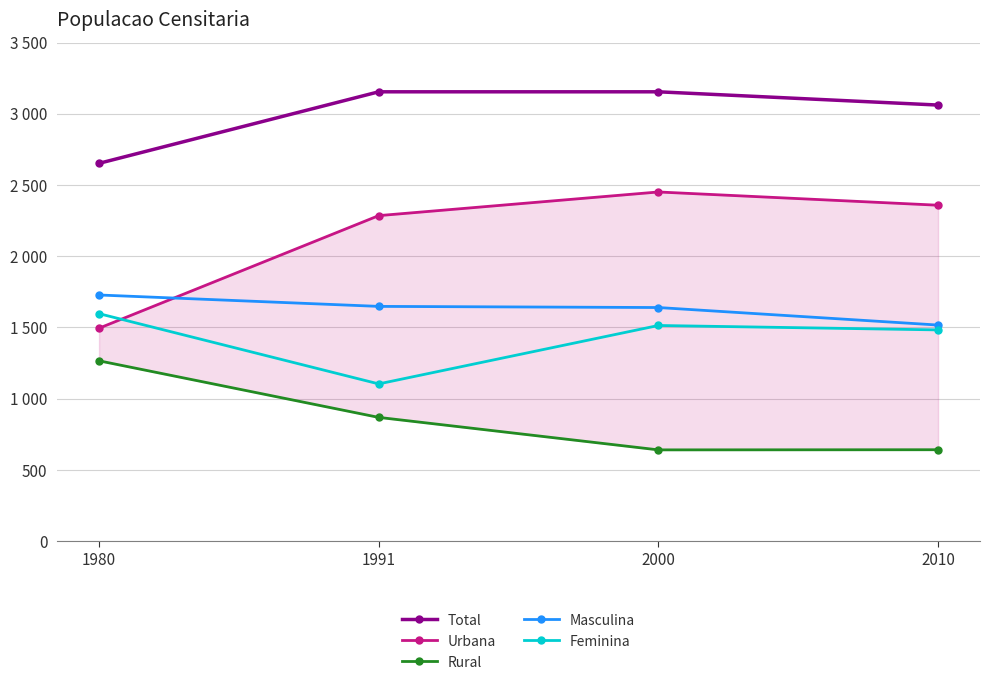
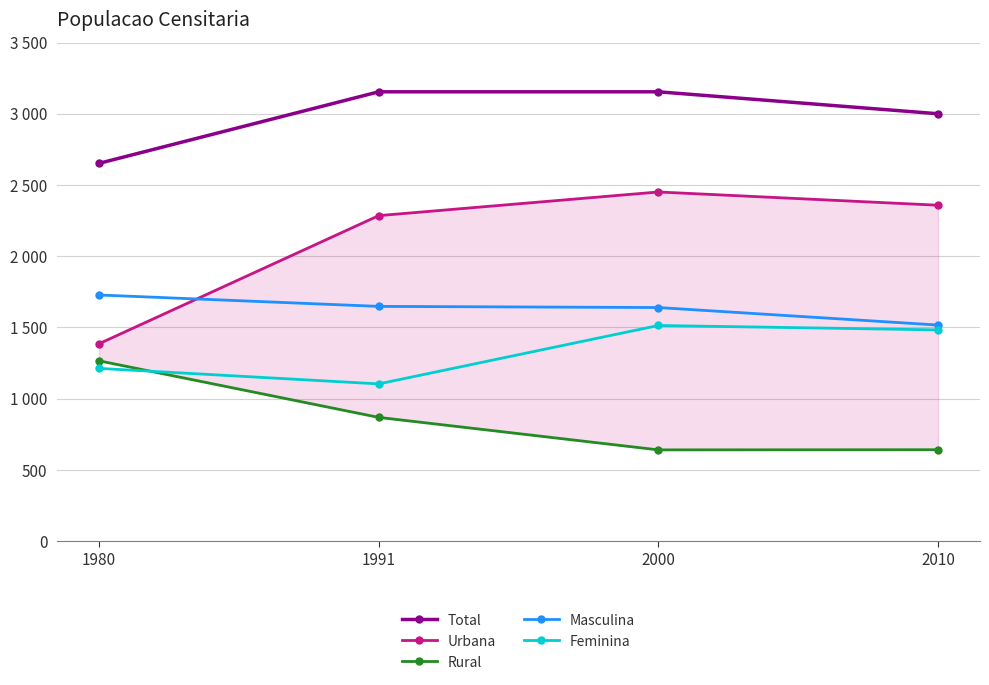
  {
    "Total": {
      "1980": 2650,
      "1991": 3150,
      "2000": 3150,
-     "2010": 3060
+     "2010": 3000
    },
    "Urbana": {
-     "1980": 1500,
+     "1980": 1390,
      "1991": 2290,
      "2000": 2450,
      "2010": 2360
    },
    "Rural": {
      "1980": 1270,
      "1991": 870,
      "2000": 640,
      "2010": 640
    },
    "Masculina": {
      "1980": 1730,
      "1991": 1650,
      "2000": 1640,
      "2010": 1520
    },
    "Feminina": {
-     "1980": 1600,
+     "1980": 1210,
      "1991": 1100,
      "2000": 1510,
      "2010": 1480
    }
  }
